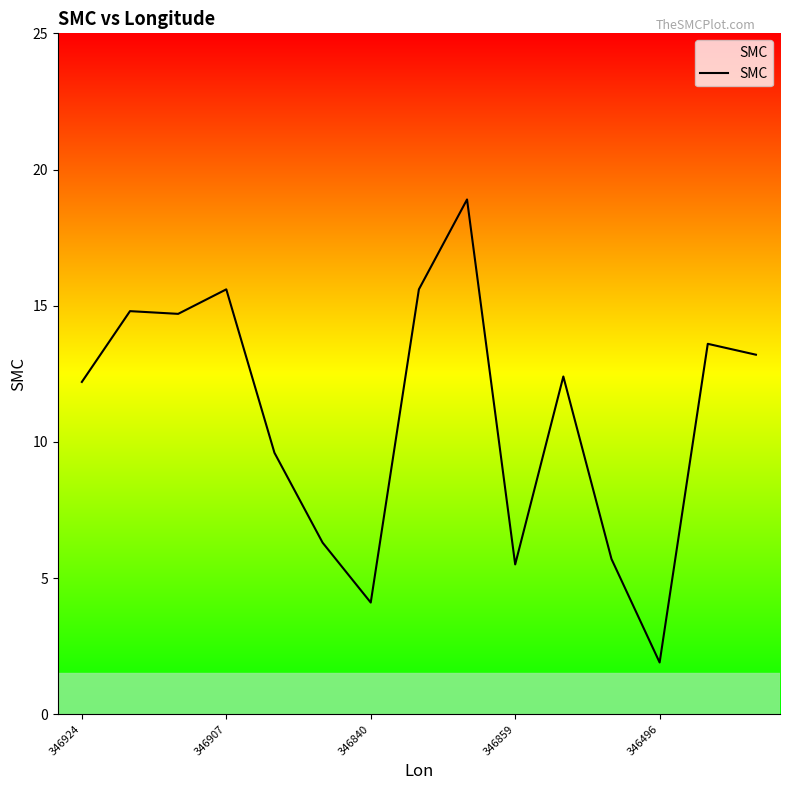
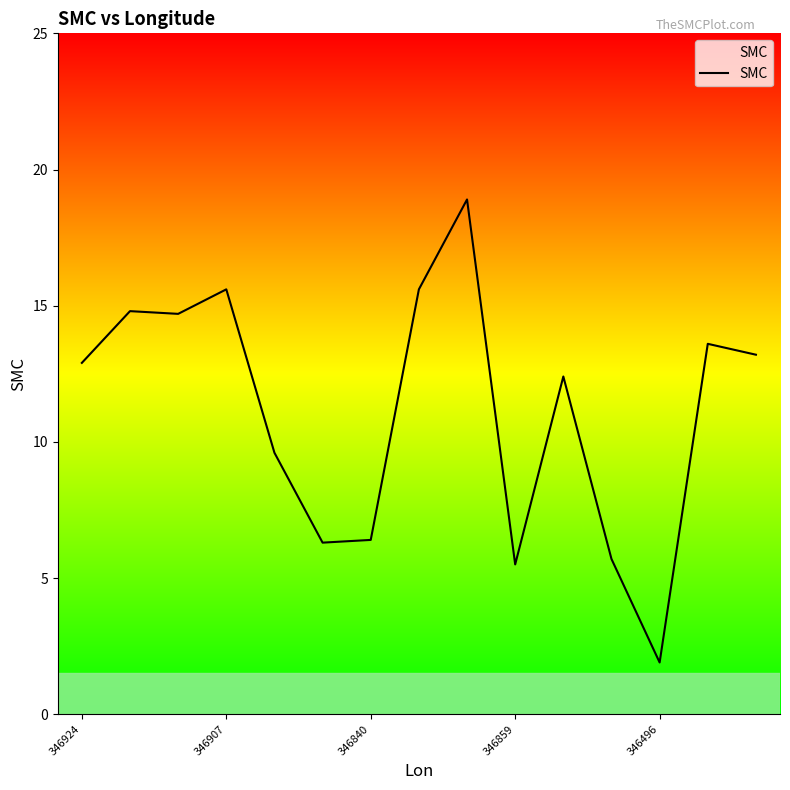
  {
-   "346924": 12.2,
+   "346924": 12.9,
    "346907": 15.6,
-   "346840": 4.1,
+   "346840": 6.4,
    "346859": 5.5,
    "346496": 1.9
  }
